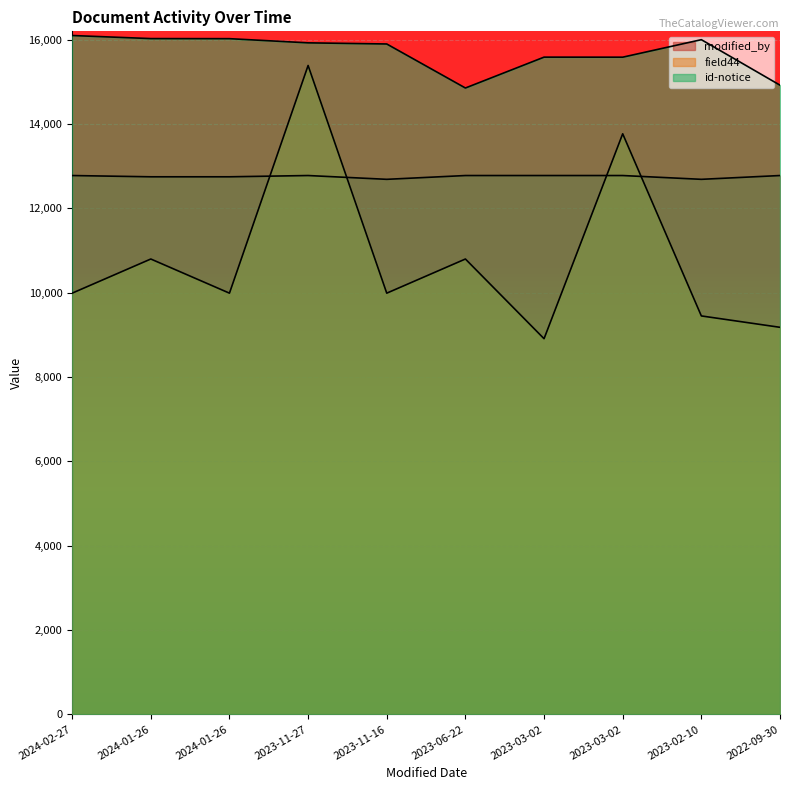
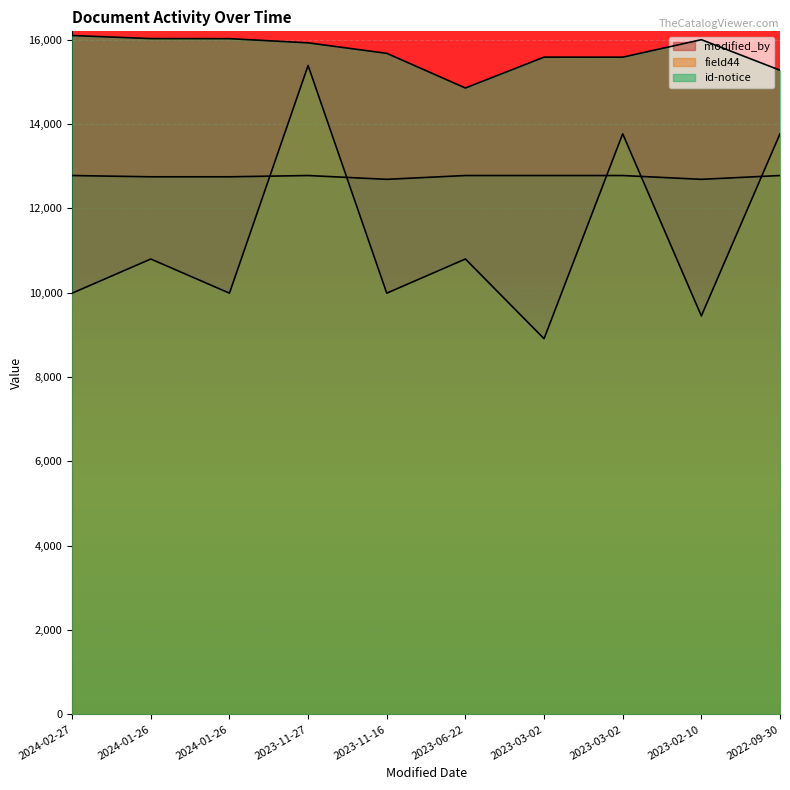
  {
    "modified_by": {
      "2024-02-27": "12,800",
      "2023-11-27": "12,800",
      "2023-11-16": "12,700",
      "2023-06-22": "12,800",
      "2023-02-10": "12,700",
      "2022-09-30": "12,800"
    },
    "field44": {
      "2024-02-27": "10,000",
      "2023-11-27": "15,400",
      "2023-11-16": "10,000",
      "2023-06-22": "10,800",
      "2023-02-10": "9,500",
-     "2022-09-30": "9,200"
+     "2022-09-30": "13,800"
    },
    "id-notice": {
      "2024-02-27": "16,100",
      "2023-11-27": "15,900",
-     "2023-11-16": "15,900",
+     "2023-11-16": "15,700",
      "2023-06-22": "14,900",
-     "2022-09-30": "14,900"
+     "2022-09-30": "15,300"
    }
  }
